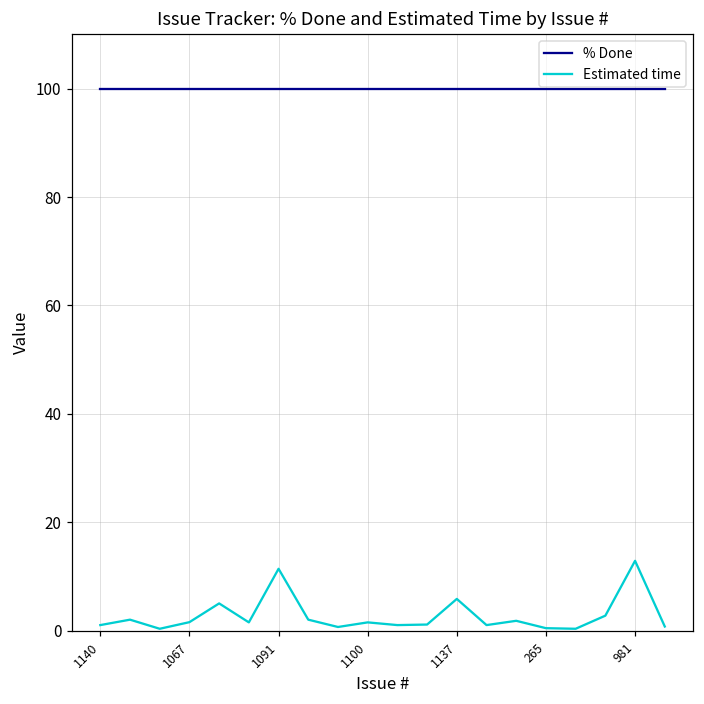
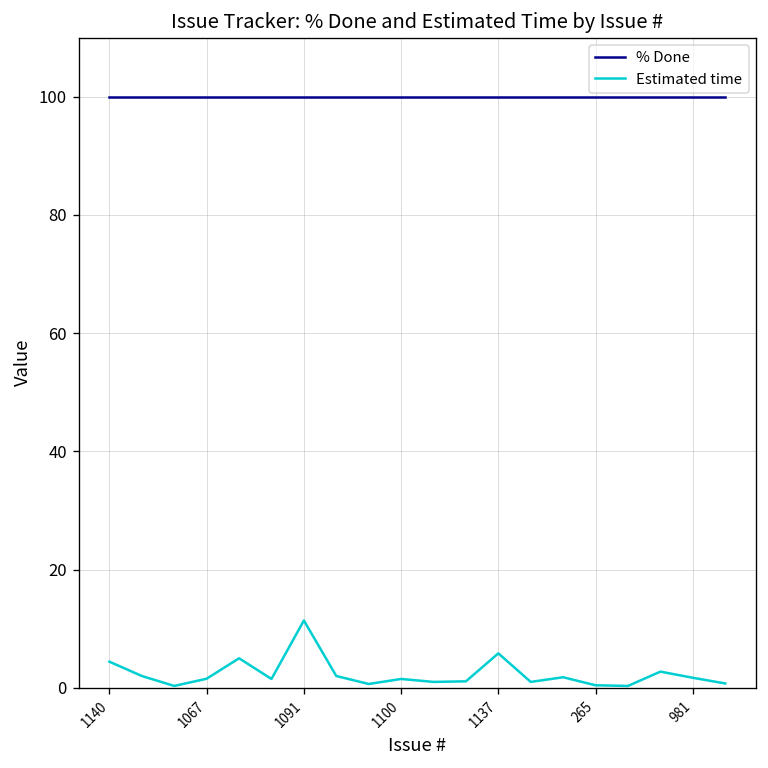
  {
    "% Done": {
      "1140": 100,
      "1067": 100,
      "1091": 100,
      "1100": 100,
      "1137": 100,
      "265": 100,
      "981": 100
    },
    "Estimated time": {
-     "1140": 1,
+     "1140": 4,
      "1067": 2,
      "1091": 11,
      "1100": 2,
      "1137": 6,
      "265": 0,
-     "981": 13
+     "981": 2
    }
  }
